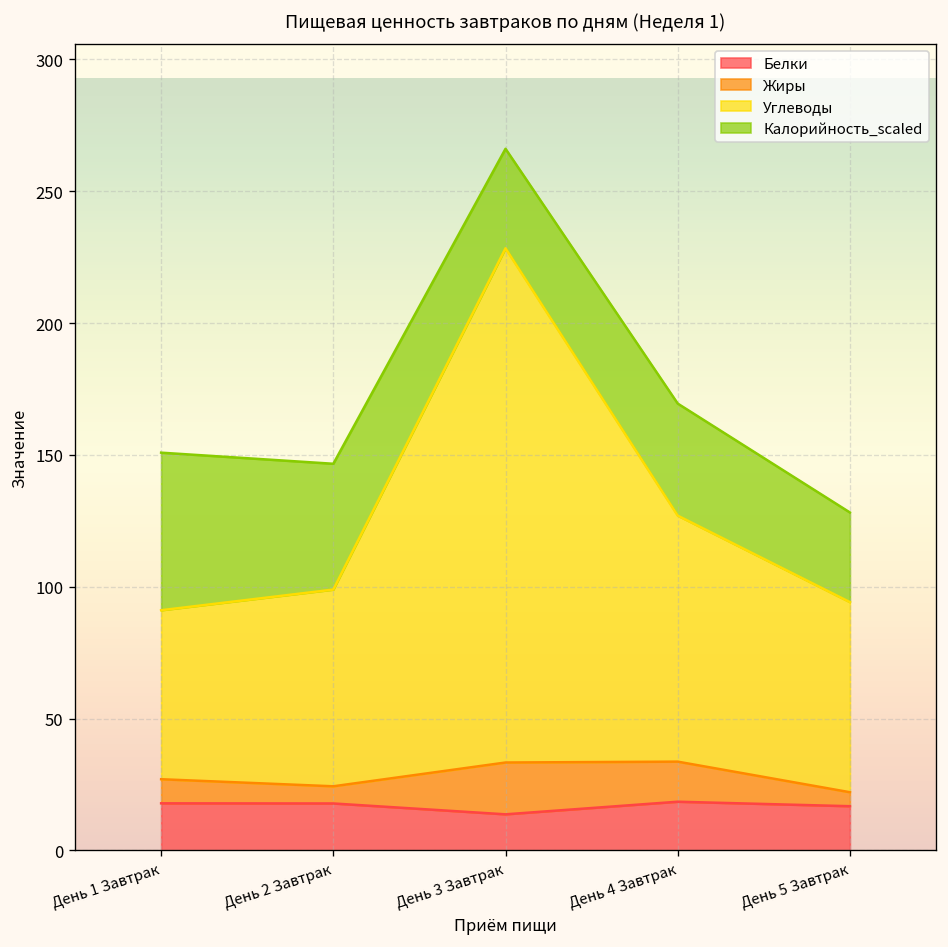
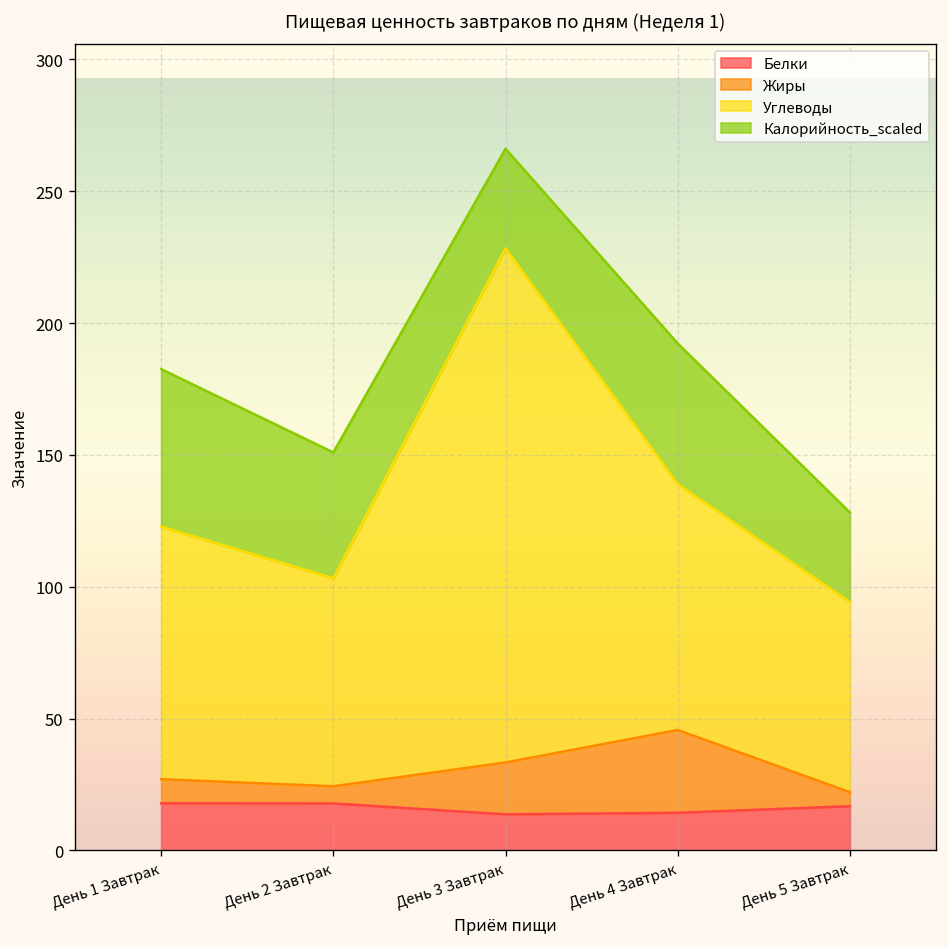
  {
    "Белки": {
      "День 1 Завтрак": 18,
      "День 2 Завтрак": 18,
      "День 3 Завтрак": 14,
-     "День 4 Завтрак": 19,
+     "День 4 Завтрак": 14,
      "День 5 Завтрак": 17
    },
    "Жиры": {
      "День 1 Завтрак": 9,
      "День 2 Завтрак": 7,
      "День 3 Завтрак": 20,
-     "День 4 Завтрак": 15,
+     "День 4 Завтрак": 31,
      "День 5 Завтрак": 5
    },
    "Углеводы": {
-     "День 1 Завтрак": 64,
-     "День 2 Завтрак": 75,
+     "День 1 Завтрак": 96,
+     "День 2 Завтрак": 79,
      "День 3 Завтрак": 195,
      "День 4 Завтрак": 93,
      "День 5 Завтрак": 72
    },
    "Калорийность_scaled": {
      "День 1 Завтрак": 60,
      "День 2 Завтрак": 48,
      "День 3 Завтрак": 38,
-     "День 4 Завтрак": 43,
+     "День 4 Завтрак": 53,
      "День 5 Завтрак": 34
    }
  }
